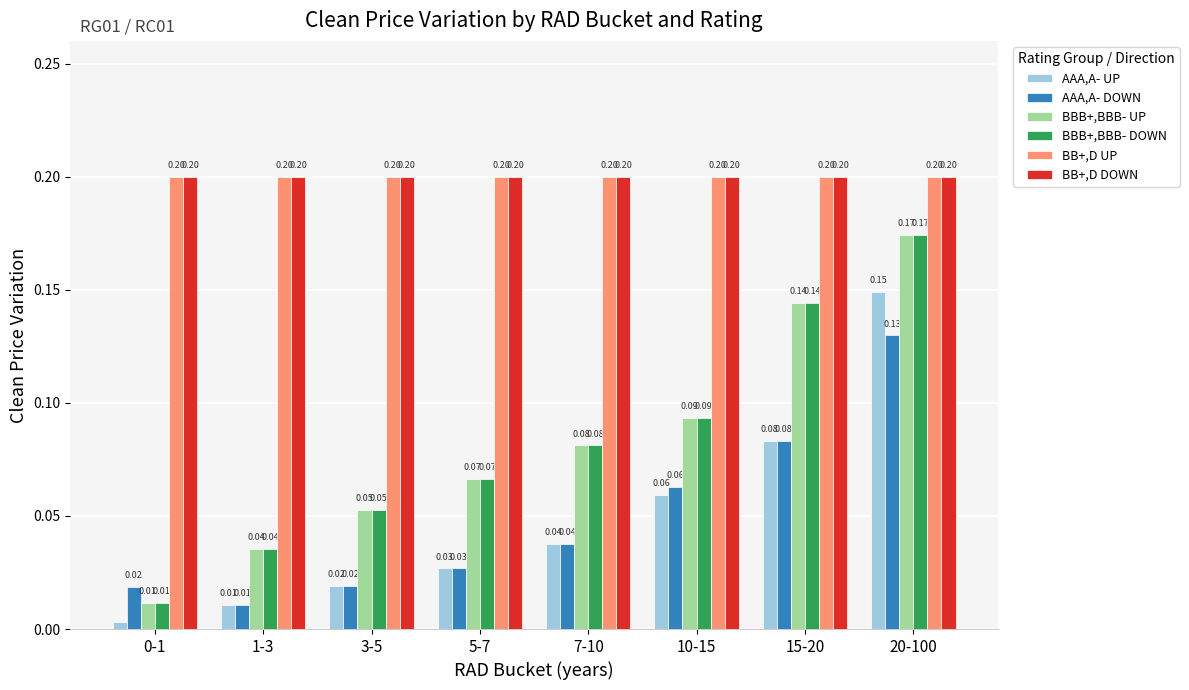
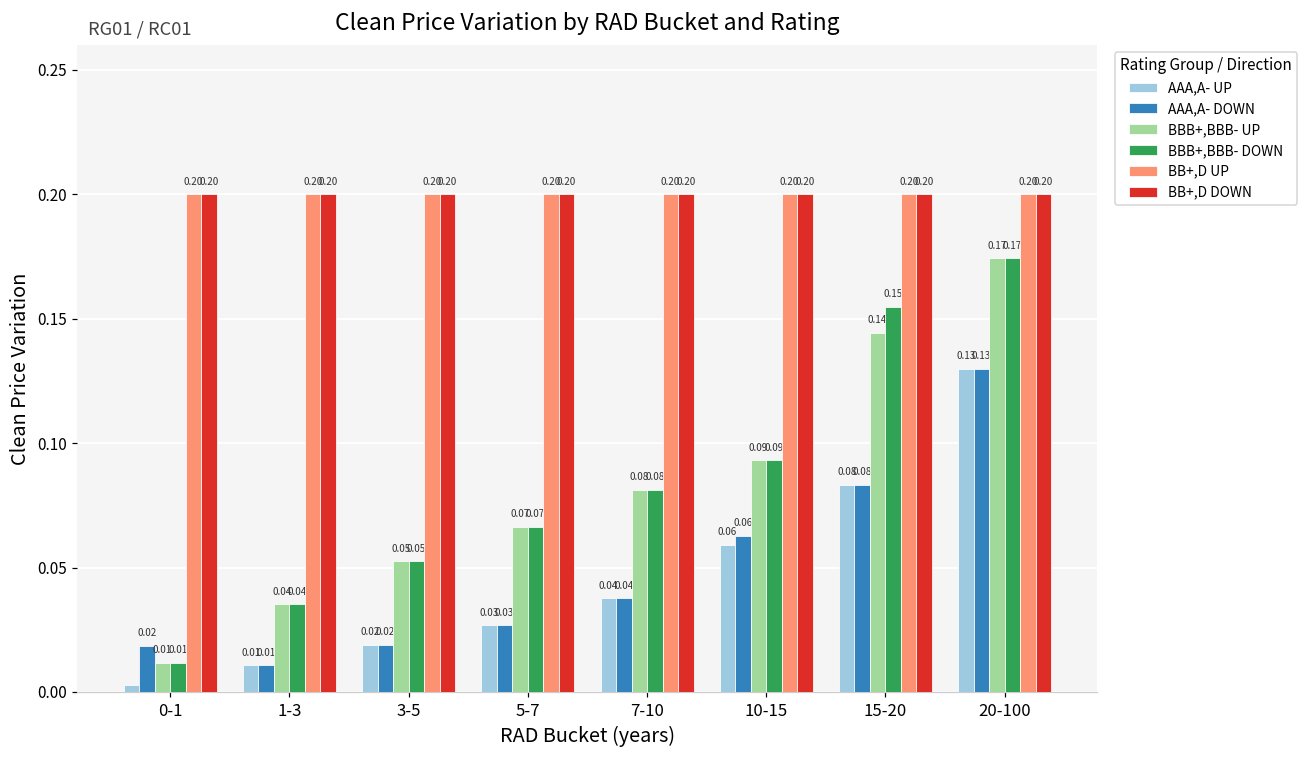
  {
    "AAA,A- UP": {
-     "20-100": 0.15
+     "20-100": 0.13
    },
    "AAA,A- DOWN": {
      "0-1": 0.02,
      "10-15": 0.06,
      "20-100": 0.13
    },
    "BBB+,BBB- DOWN": {
-     "15-20": 0.14
+     "15-20": 0.15
    }
  }
